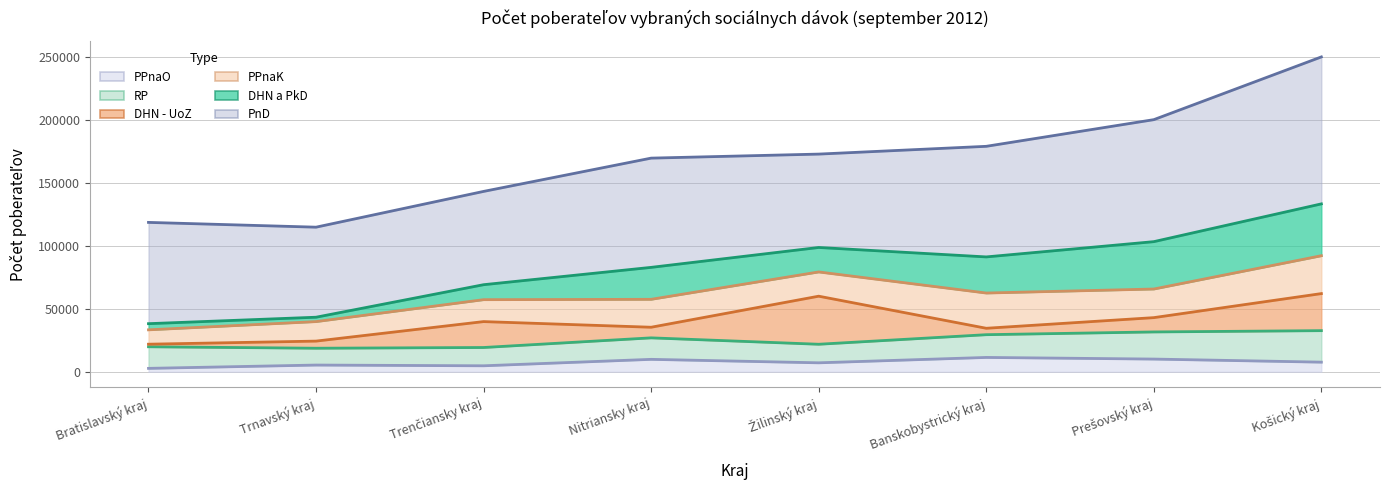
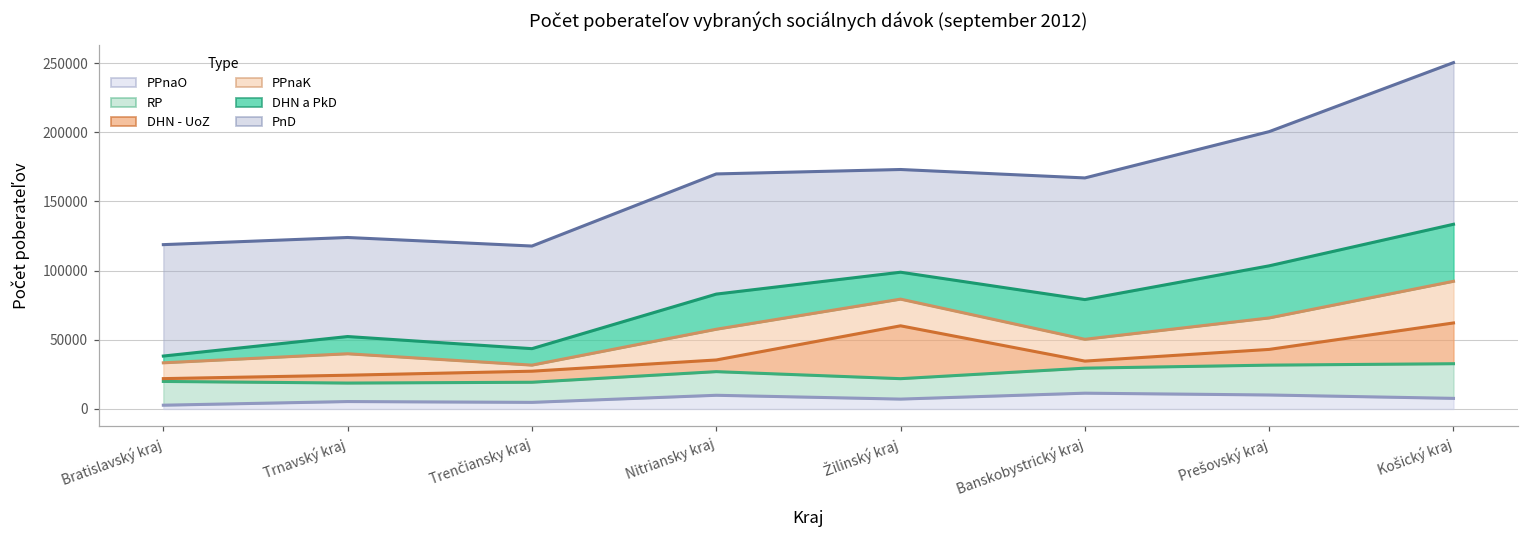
  {
    "DHN - UoZ": {
      "Bratislavský kraj": 2000,
      "Trnavský kraj": 6000,
-     "Trenčiansky kraj": 21000,
+     "Trenčiansky kraj": 8000,
      "Nitriansky kraj": 8000,
      "Žilinský kraj": 38000,
      "Banskobystrický kraj": 5000,
      "Prešovský kraj": 11000,
      "Košický kraj": 29000
    },
    "PPnaK": {
      "Bratislavský kraj": 11000,
      "Trnavský kraj": 16000,
-     "Trenčiansky kraj": 17000,
+     "Trenčiansky kraj": 4000,
      "Nitriansky kraj": 22000,
      "Žilinský kraj": 19000,
-     "Banskobystrický kraj": 28000,
+     "Banskobystrický kraj": 16000,
      "Prešovský kraj": 23000,
      "Košický kraj": 30000
    },
    "DHN a PkD": {
      "Bratislavský kraj": 5000,
-     "Trnavský kraj": 3000,
+     "Trnavský kraj": 12000,
      "Trenčiansky kraj": 12000,
      "Nitriansky kraj": 25000,
      "Žilinský kraj": 19000,
      "Banskobystrický kraj": 29000,
      "Prešovský kraj": 38000,
      "Košický kraj": 41000
    }
  }
